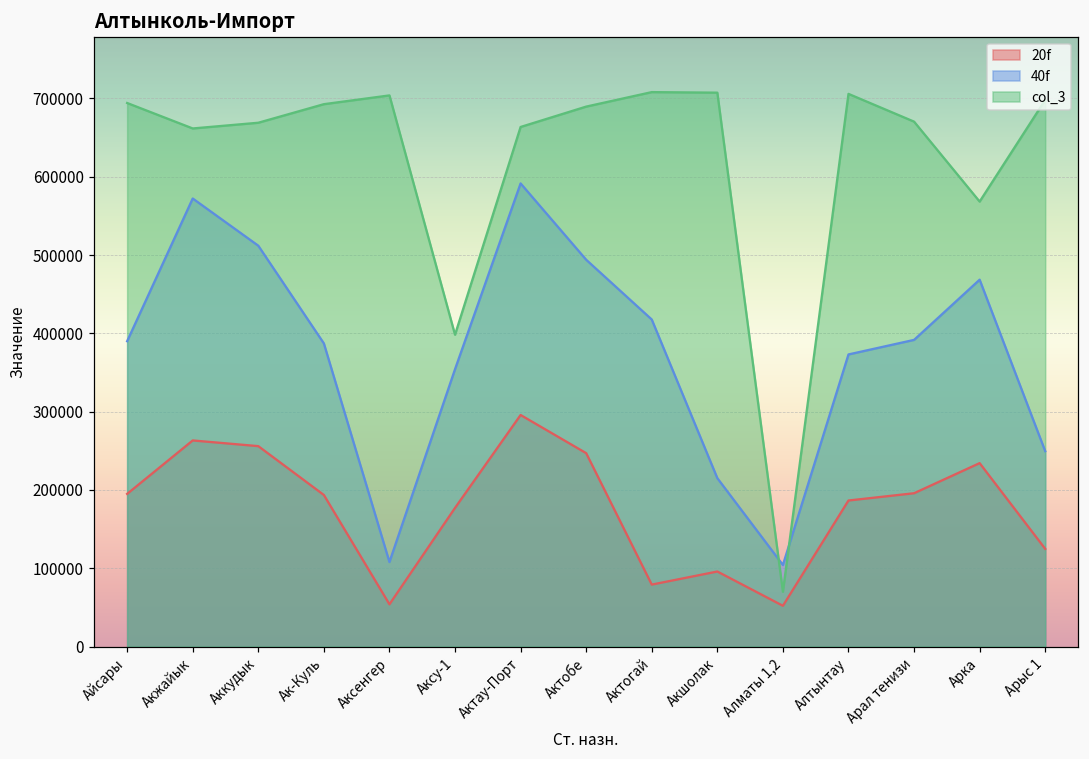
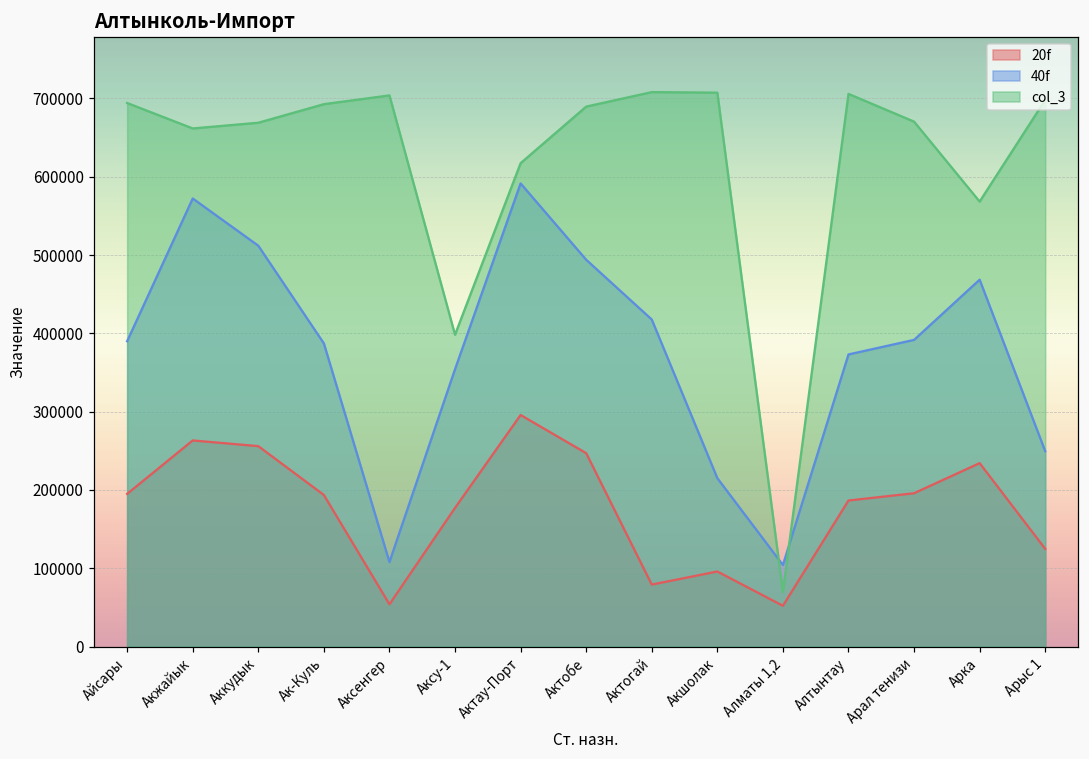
  {
    "20f": {
      "Айсары": 190000,
      "Акжайык": 260000,
      "Аккудык": 260000,
      "Ак-Куль": 190000,
      "Аксенгер": 50000,
      "Аксу-1": 180000,
      "Актау-Порт": 300000,
      "Актобе": 250000,
      "Актогай": 80000,
      "Акшолак": 100000,
      "Алматы 1,2": 50000,
      "Алтынтау": 190000,
      "Арал тенизи": 200000,
      "Арка": 230000,
      "Арыс 1": 120000
    },
    "40f": {
      "Айсары": 390000,
      "Акжайык": 570000,
      "Аккудык": 510000,
      "Ак-Куль": 390000,
      "Аксенгер": 110000,
      "Аксу-1": 350000,
      "Актау-Порт": 590000,
      "Актобе": 490000,
      "Актогай": 420000,
      "Акшолак": 220000,
      "Алматы 1,2": 100000,
      "Алтынтау": 370000,
      "Арал тенизи": 390000,
      "Арка": 470000,
      "Арыс 1": 250000
    },
    "col_3": {
      "Айсары": 690000,
      "Акжайык": 660000,
      "Аккудык": 670000,
      "Ак-Куль": 690000,
      "Аксенгер": 700000,
      "Аксу-1": 400000,
-     "Актау-Порт": 660000,
+     "Актау-Порт": 620000,
      "Актобе": 690000,
      "Актогай": 710000,
      "Акшолак": 710000,
      "Алматы 1,2": 70000,
      "Алтынтау": 710000,
      "Арал тенизи": 670000,
      "Арка": 570000
    }
  }
